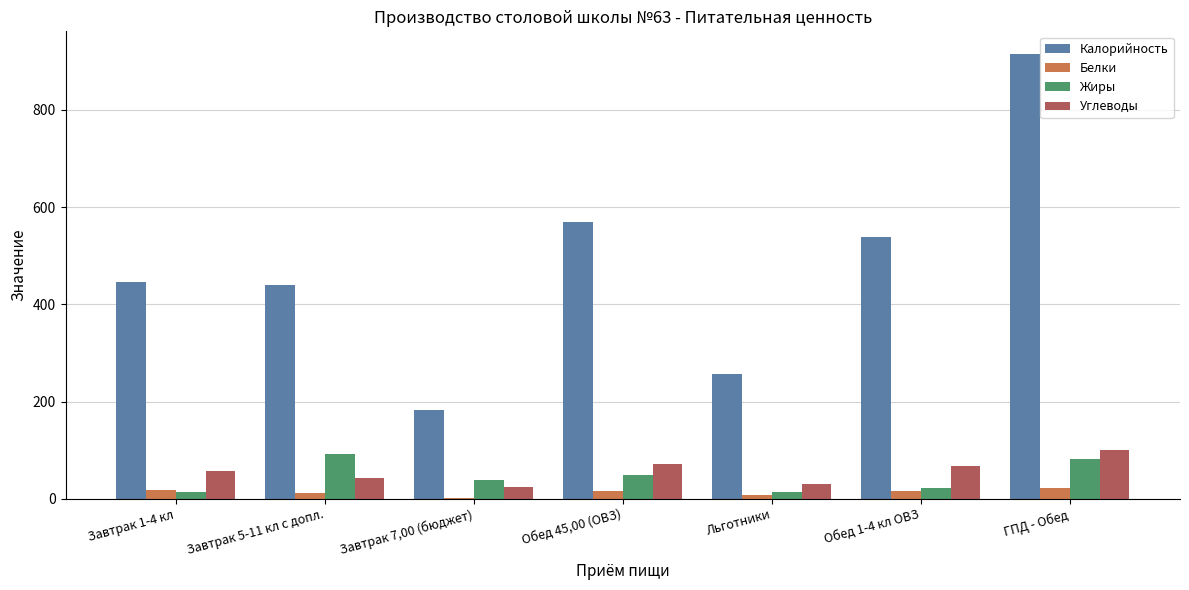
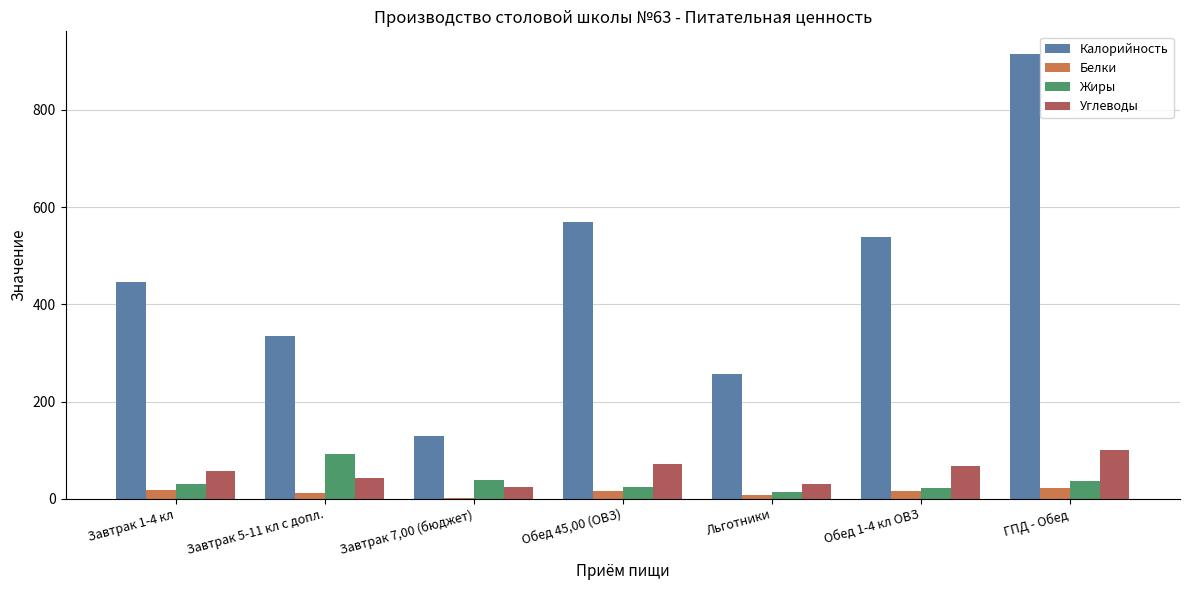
  {
    "Калорийность": {
      "Завтрак 1-4 кл": 450,
-     "Завтрак 5-11 кл с допл.": 440,
-     "Завтрак 7,00 (бюджет)": 180,
+     "Завтрак 5-11 кл с допл.": 330,
+     "Завтрак 7,00 (бюджет)": 130,
      "Обед 45,00 (ОВЗ)": 570,
      "Льготники": 260,
      "Обед 1-4 кл ОВЗ": 540,
      "ГПД - Обед": 920
    },
    "Жиры": {
-     "Завтрак 1-4 кл": 10,
+     "Завтрак 1-4 кл": 30,
      "Завтрак 5-11 кл с допл.": 90,
      "Завтрак 7,00 (бюджет)": 40,
-     "Обед 45,00 (ОВЗ)": 50,
+     "Обед 45,00 (ОВЗ)": 20,
      "Льготники": 10,
      "Обед 1-4 кл ОВЗ": 20,
-     "ГПД - Обед": 80
+     "ГПД - Обед": 40
    }
  }
